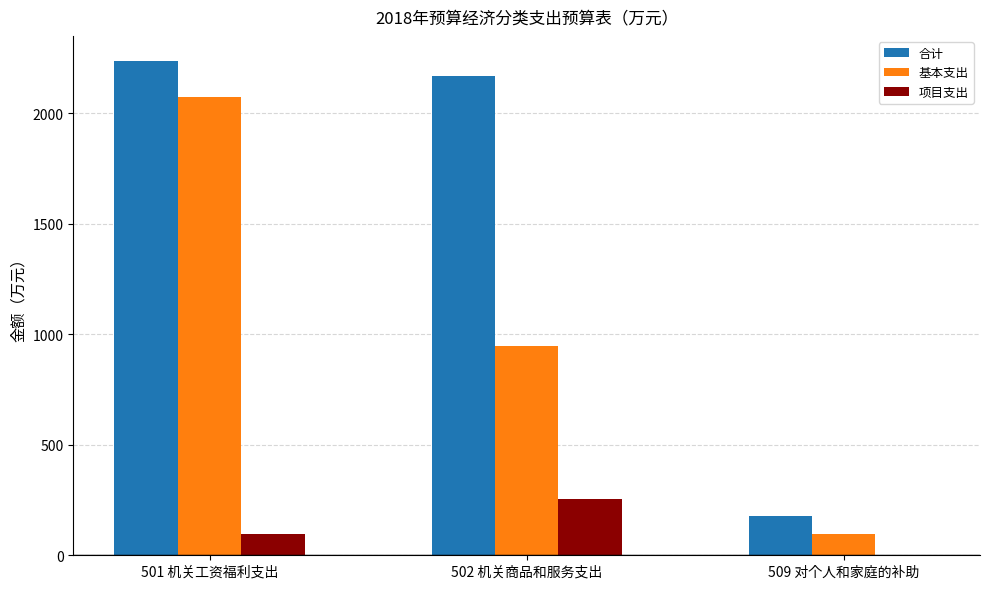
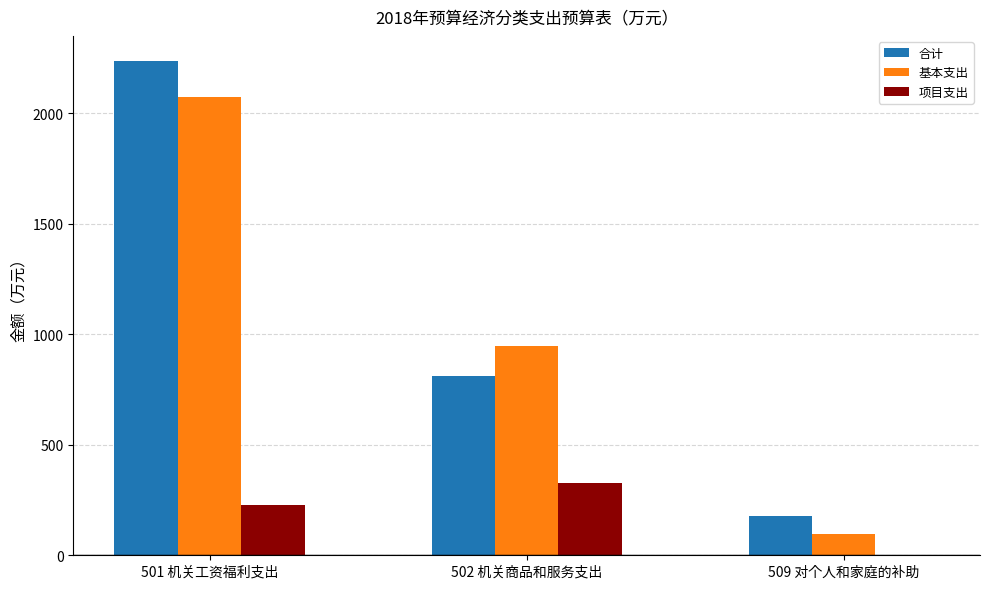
  {
    "合计": {
      "501 机关工资福利支出": 2240,
-     "502 机关商品和服务支出": 2170,
+     "502 机关商品和服务支出": 810,
      "509 对个人和家庭的补助": 180
    },
    "基本支出": {
      "501 机关工资福利支出": 2070,
      "502 机关商品和服务支出": 950,
      "509 对个人和家庭的补助": 90
    },
    "项目支出": {
-     "501 机关工资福利支出": 100,
-     "502 机关商品和服务支出": 250,
+     "501 机关工资福利支出": 230,
+     "502 机关商品和服务支出": 330,
      "509 对个人和家庭的补助": 0
    }
  }
